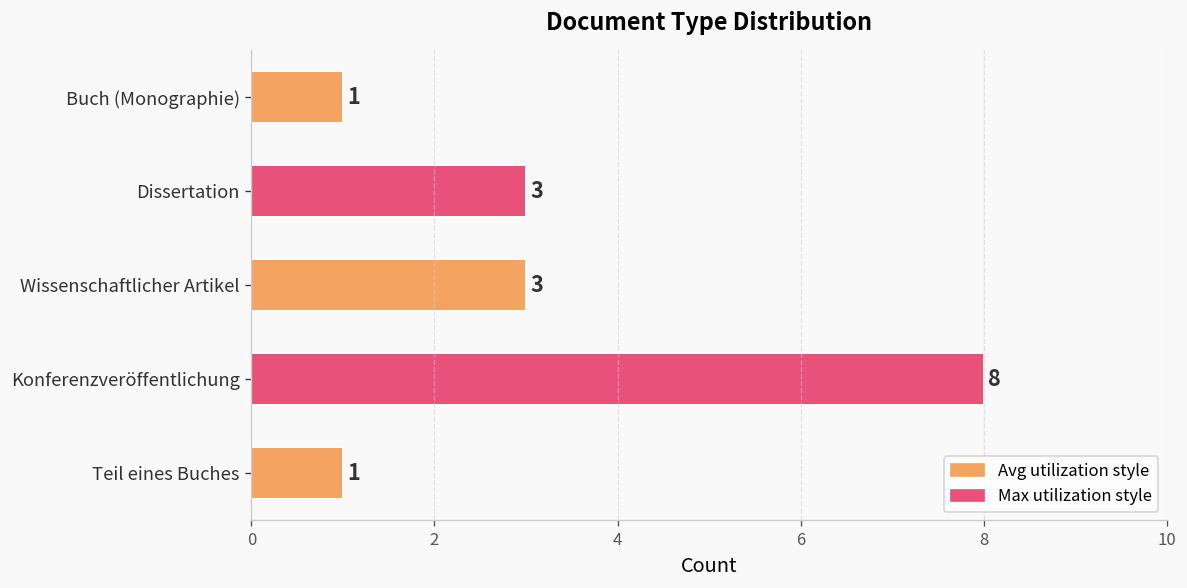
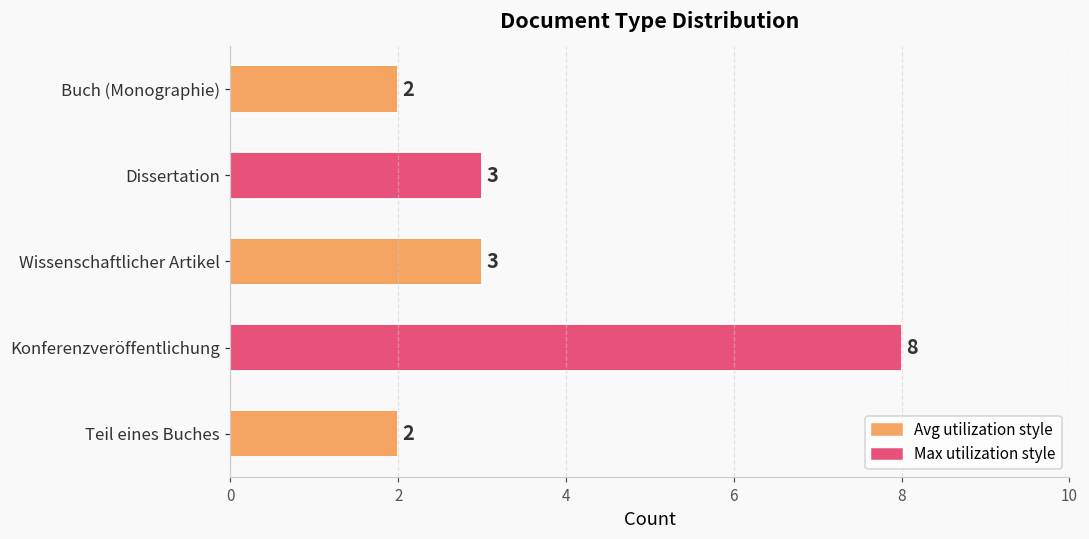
  {
-   "Buch (Monographie)": 1,
+   "Buch (Monographie)": 2,
    "Dissertation": 3,
    "Wissenschaftlicher Artikel": 3,
    "Konferenzveröffentlichung": 8,
-   "Teil eines Buches": 1
+   "Teil eines Buches": 2
  }
